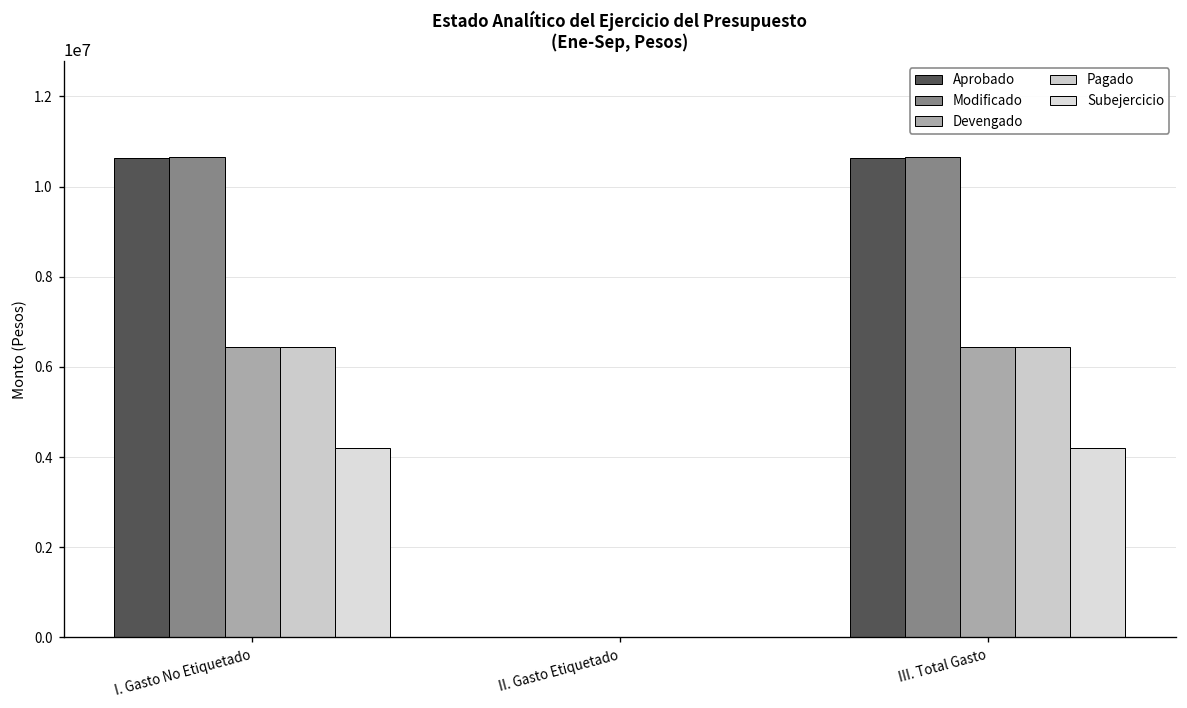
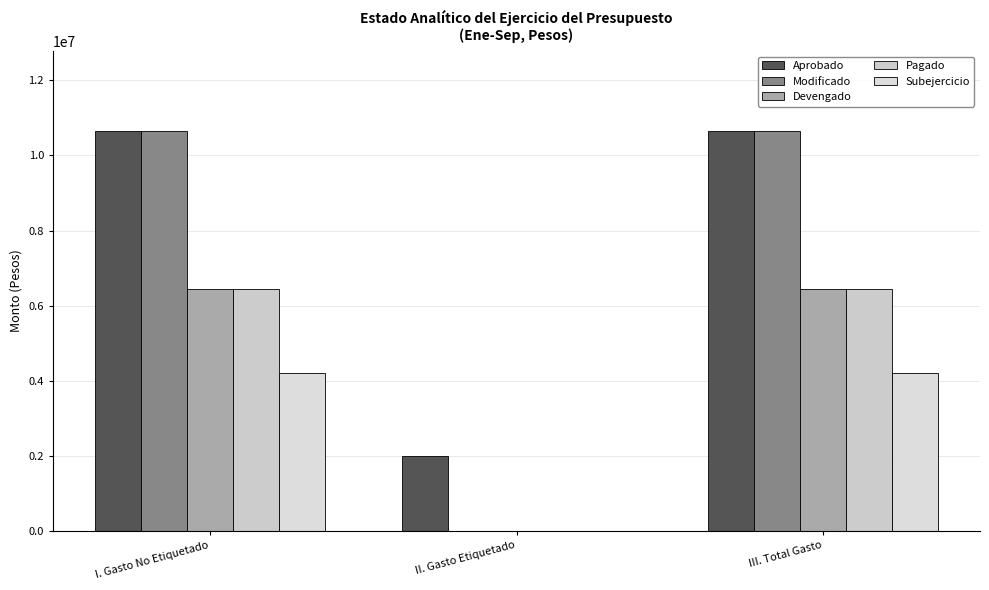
  {
    "Aprobado": {
      "I. Gasto No Etiquetado": 10600000,
-     "II. Gasto Etiquetado": 0,
+     "II. Gasto Etiquetado": 2000000,
      "III. Total Gasto": 10600000
    }
  }
